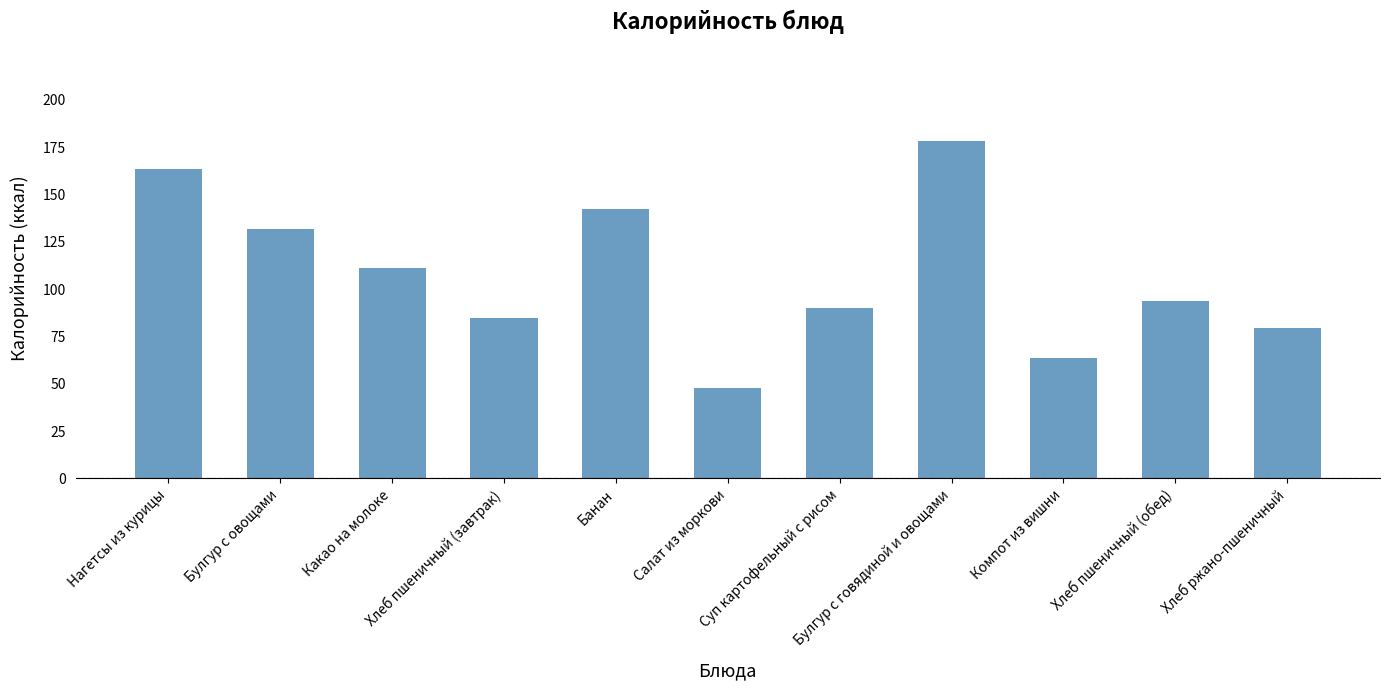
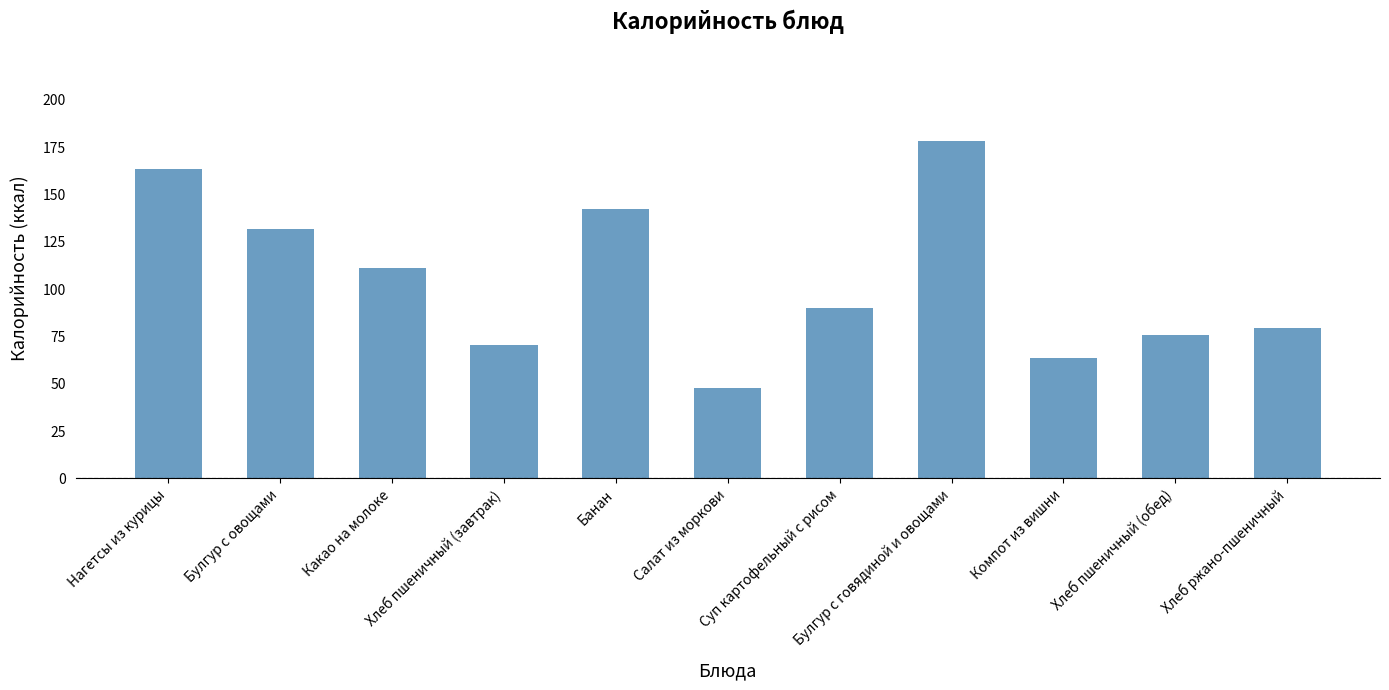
  {
    "Нагетсы из курицы": 164,
    "Булгур с овощами": 132,
    "Какао на молоке": 111,
-   "Хлеб пшеничный (завтрак)": 85,
+   "Хлеб пшеничный (завтрак)": 71,
    "Банан": 143,
    "Салат из моркови": 48,
    "Суп картофельный с рисом": 90,
    "Булгур с говядиной и овощами": 178,
    "Компот из вишни": 64,
-   "Хлеб пшеничный (обед)": 94,
+   "Хлеб пшеничный (обед)": 76,
    "Хлеб ржано-пшеничный": 80
  }
